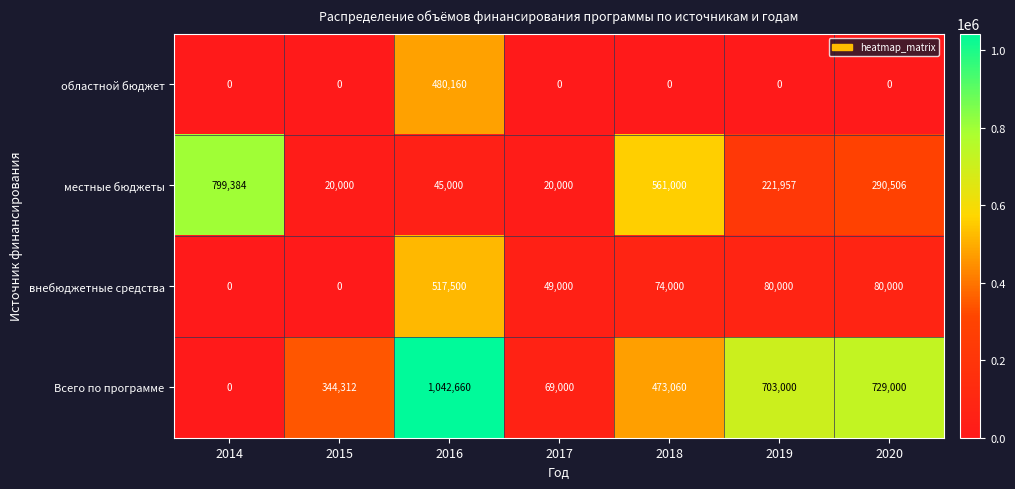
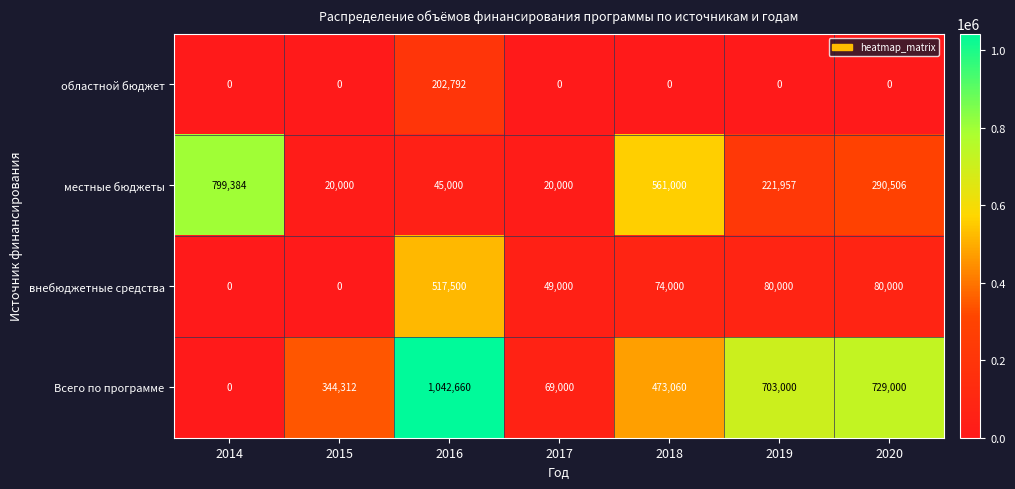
  {
    "областной бюджет": {
      "2014": "0",
      "2015": "0",
-     "2016": "480,160",
+     "2016": "202,792",
      "2017": "0",
      "2018": "0",
      "2019": "0",
      "2020": "0"
    },
    "местные бюджеты": {
      "2014": "799,384",
      "2015": "20,000",
      "2016": "45,000",
      "2017": "20,000",
      "2018": "561,000",
      "2019": "221,957",
      "2020": "290,506"
    },
    "внебюджетные средства": {
      "2014": "0",
      "2015": "0",
      "2016": "517,500",
      "2017": "49,000",
      "2018": "74,000",
      "2019": "80,000",
      "2020": "80,000"
    },
    "Всего по программе": {
      "2014": "0",
      "2015": "344,312",
      "2016": "1,042,660",
      "2017": "69,000",
      "2018": "473,060",
      "2019": "703,000",
      "2020": "729,000"
    }
  }
